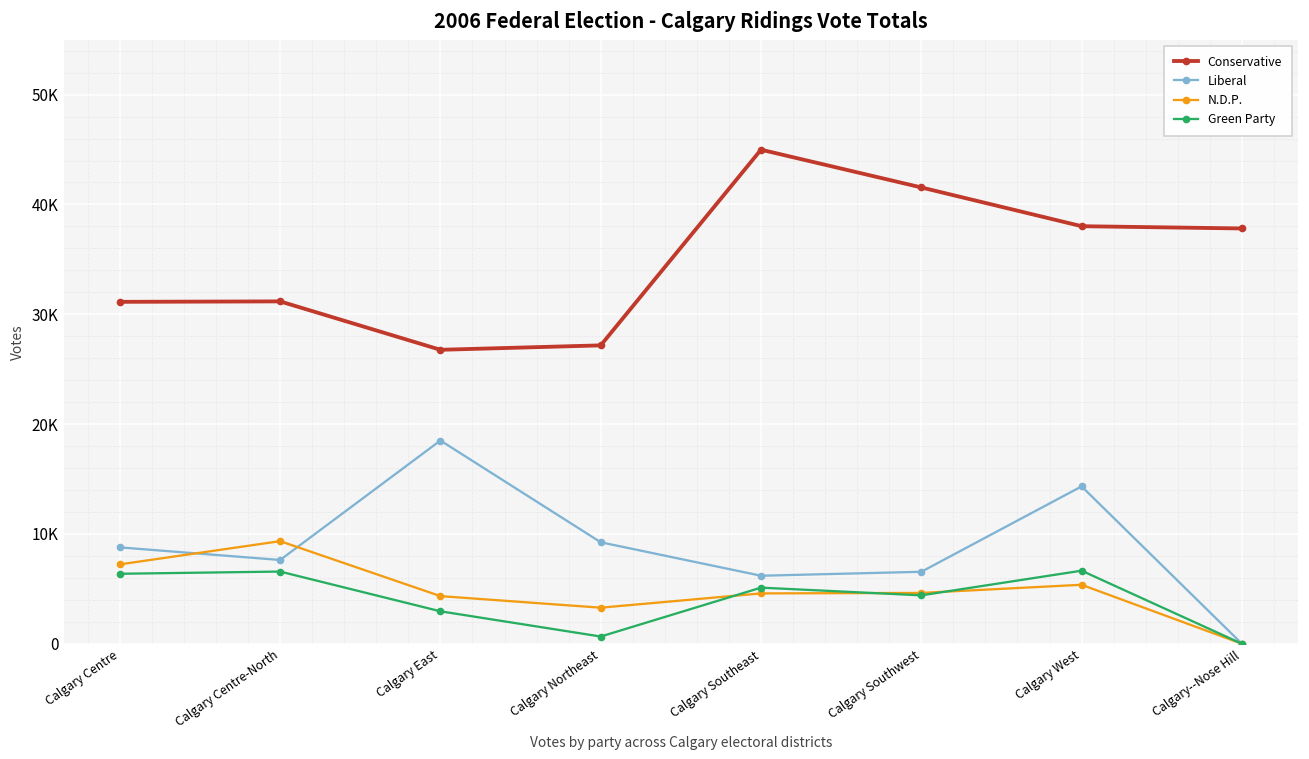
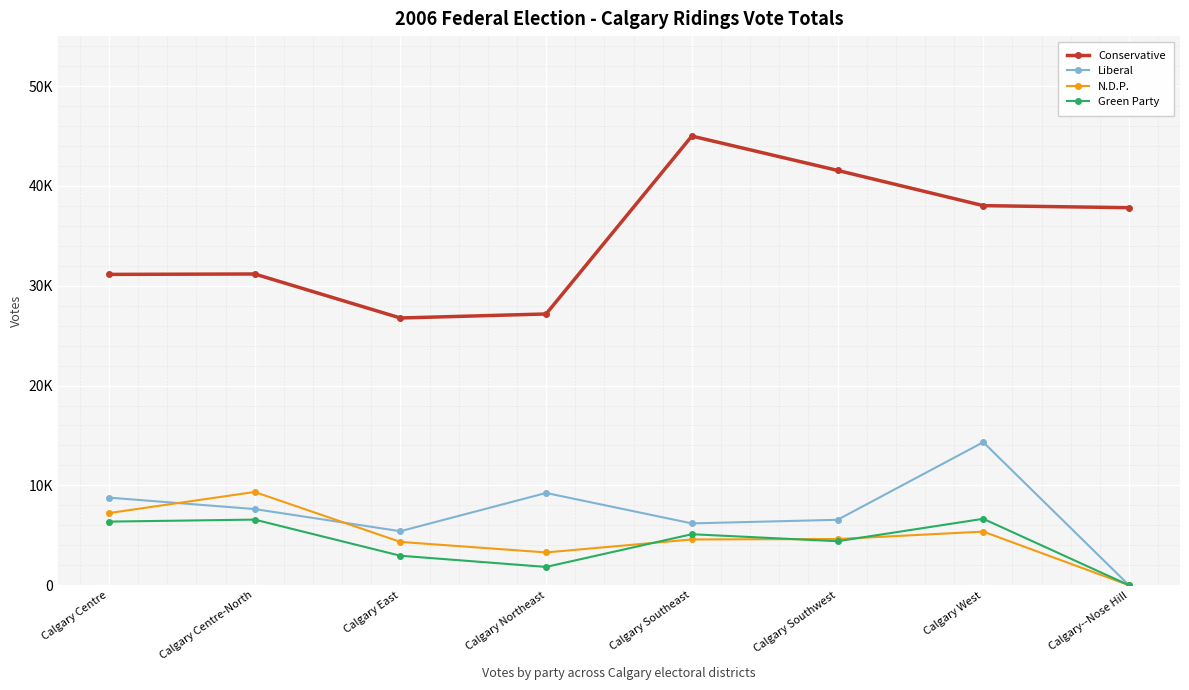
  {
    "Conservative": {
      "Calgary Centre": 31000,
      "Calgary Centre-North": 31000,
      "Calgary East": 27000,
      "Calgary Northeast": 27000,
      "Calgary Southeast": 45000,
      "Calgary Southwest": 42000,
      "Calgary West": 38000,
      "Calgary--Nose Hill": 38000
    },
    "Liberal": {
      "Calgary Centre": 9000,
      "Calgary Centre-North": 8000,
-     "Calgary East": 19000,
+     "Calgary East": 5000,
      "Calgary Northeast": 9000,
      "Calgary Southeast": 6000,
      "Calgary Southwest": 7000,
      "Calgary West": 14000
    },
    "N.D.P.": {
      "Calgary Centre": 7000,
      "Calgary Centre-North": 9000,
      "Calgary East": 4000,
      "Calgary Northeast": 3000,
      "Calgary Southeast": 5000,
      "Calgary West": 5000
    },
    "Green Party": {
      "Calgary Centre": 6000,
      "Calgary Centre-North": 7000,
      "Calgary East": 3000,
-     "Calgary Northeast": 1000,
+     "Calgary Northeast": 2000,
      "Calgary Southeast": 5000,
      "Calgary West": 7000
    }
  }
